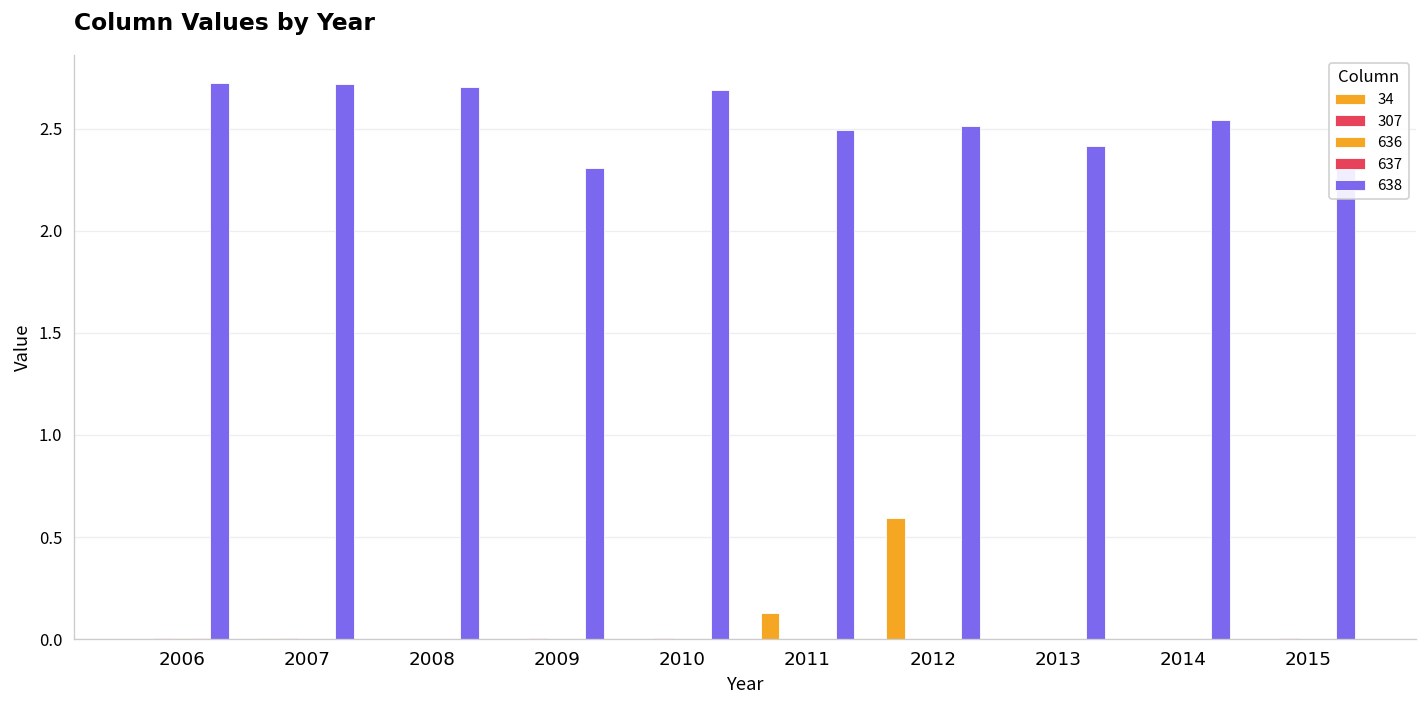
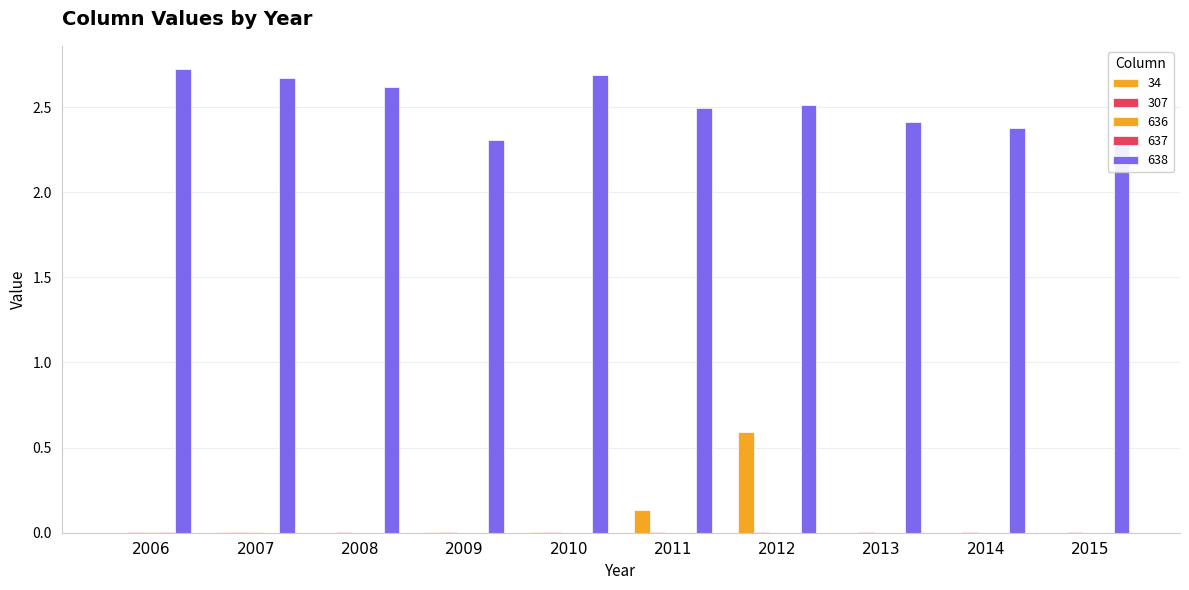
  {
    "638": {
      "2006": 2.72,
-     "2007": 2.72,
-     "2008": 2.70,
+     "2007": 2.67,
+     "2008": 2.62,
      "2009": 2.31,
      "2010": 2.69,
      "2011": 2.49,
      "2012": 2.51,
      "2013": 2.41,
-     "2014": 2.54
+     "2014": 2.38
    }
  }
